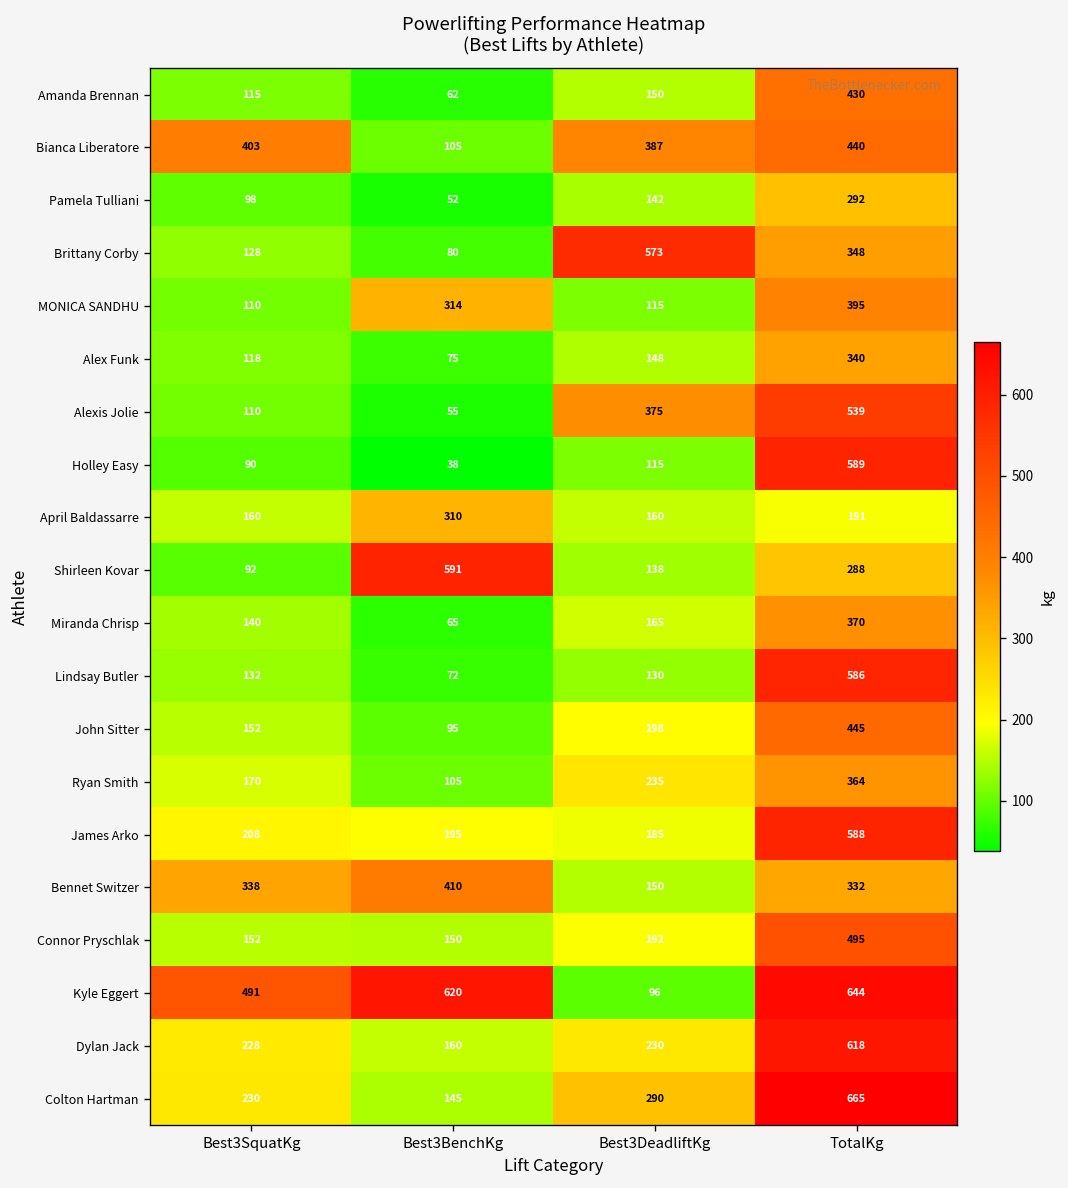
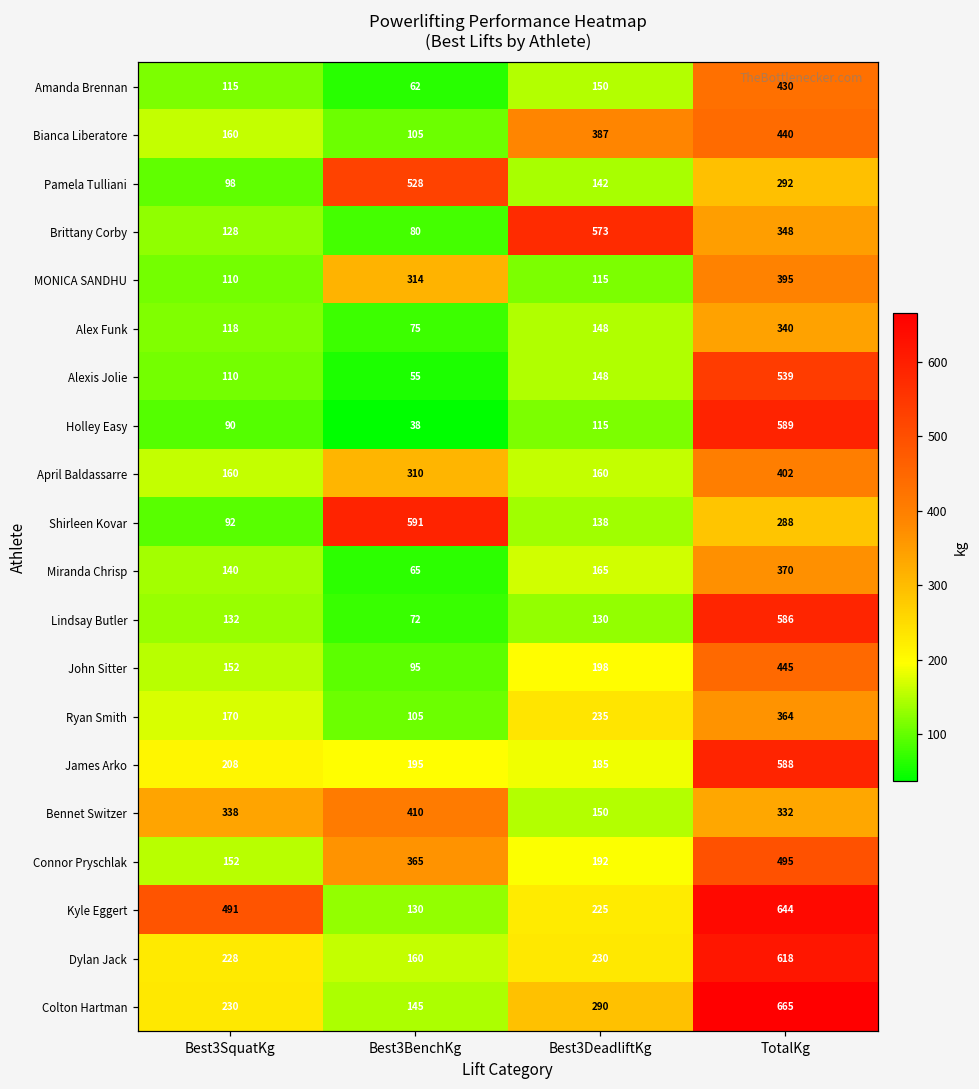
  {
    "Amanda Brennan": {
      "Best3SquatKg": 115,
      "Best3BenchKg": 62,
      "Best3DeadliftKg": 150
    },
    "Bianca Liberatore": {
-     "Best3SquatKg": 403,
+     "Best3SquatKg": 160,
      "Best3BenchKg": 105,
      "Best3DeadliftKg": 387,
      "TotalKg": 440
    },
    "Pamela Tulliani": {
      "Best3SquatKg": 98,
-     "Best3BenchKg": 52,
+     "Best3BenchKg": 528,
      "Best3DeadliftKg": 142,
      "TotalKg": 292
    },
    "Brittany Corby": {
      "Best3SquatKg": 128,
      "Best3BenchKg": 80,
      "Best3DeadliftKg": 573,
      "TotalKg": 348
    },
    "MONICA SANDHU": {
      "Best3SquatKg": 110,
      "Best3BenchKg": 314,
      "Best3DeadliftKg": 115,
      "TotalKg": 395
    },
    "Alex Funk": {
      "Best3SquatKg": 118,
      "Best3BenchKg": 75,
      "Best3DeadliftKg": 148,
      "TotalKg": 340
    },
    "Alexis Jolie": {
      "Best3SquatKg": 110,
      "Best3BenchKg": 55,
-     "Best3DeadliftKg": 375,
+     "Best3DeadliftKg": 148,
      "TotalKg": 539
    },
    "Holley Easy": {
      "Best3SquatKg": 90,
      "Best3BenchKg": 38,
      "Best3DeadliftKg": 115,
      "TotalKg": 589
    },
    "April Baldassarre": {
      "Best3SquatKg": 160,
      "Best3BenchKg": 310,
      "Best3DeadliftKg": 160,
-     "TotalKg": 191
+     "TotalKg": 402
    },
    "Shirleen Kovar": {
      "Best3SquatKg": 92,
      "Best3BenchKg": 591,
      "Best3DeadliftKg": 138,
      "TotalKg": 288
    },
    "Miranda Chrisp": {
      "Best3SquatKg": 140,
      "Best3BenchKg": 65,
      "Best3DeadliftKg": 165,
      "TotalKg": 370
    },
    "Lindsay Butler": {
      "Best3SquatKg": 132,
      "Best3BenchKg": 72,
      "Best3DeadliftKg": 130,
      "TotalKg": 586
    },
    "John Sitter": {
      "Best3SquatKg": 152,
      "Best3BenchKg": 95,
      "Best3DeadliftKg": 198,
      "TotalKg": 445
    },
    "Ryan Smith": {
      "Best3SquatKg": 170,
      "Best3BenchKg": 105,
      "Best3DeadliftKg": 235,
      "TotalKg": 364
    },
    "James Arko": {
      "Best3SquatKg": 208,
      "Best3BenchKg": 195,
      "Best3DeadliftKg": 185,
      "TotalKg": 588
    },
    "Bennet Switzer": {
      "Best3SquatKg": 338,
      "Best3BenchKg": 410,
      "Best3DeadliftKg": 150,
      "TotalKg": 332
    },
    "Connor Pryschlak": {
      "Best3SquatKg": 152,
-     "Best3BenchKg": 150,
+     "Best3BenchKg": 365,
      "Best3DeadliftKg": 192,
      "TotalKg": 495
    },
    "Kyle Eggert": {
      "Best3SquatKg": 491,
-     "Best3BenchKg": 620,
-     "Best3DeadliftKg": 96,
+     "Best3BenchKg": 130,
+     "Best3DeadliftKg": 225,
      "TotalKg": 644
    },
    "Dylan Jack": {
      "Best3SquatKg": 228,
      "Best3BenchKg": 160,
      "Best3DeadliftKg": 230,
      "TotalKg": 618
    },
    "Colton Hartman": {
      "Best3SquatKg": 230,
      "Best3BenchKg": 145,
      "Best3DeadliftKg": 290,
      "TotalKg": 665
    }
  }
